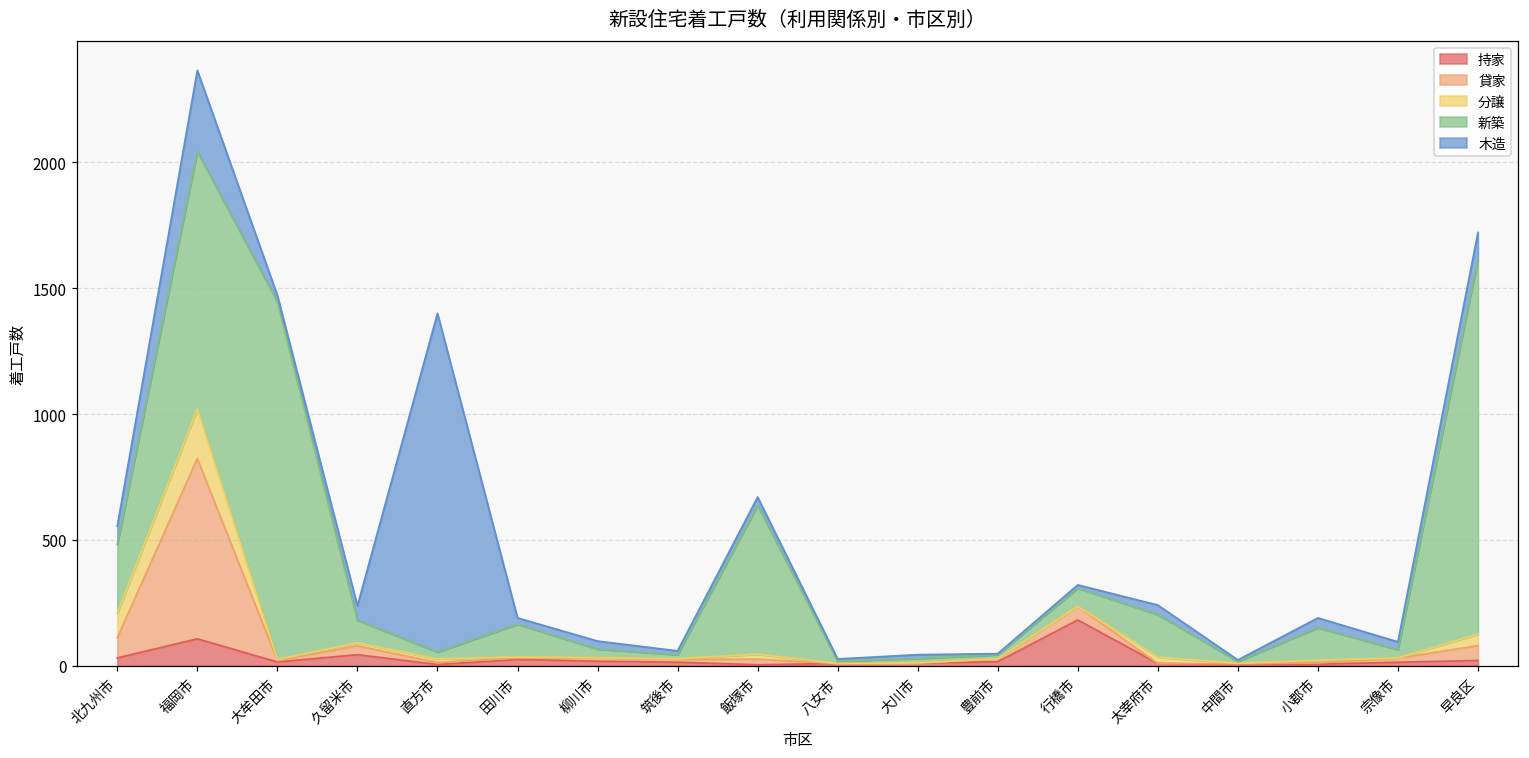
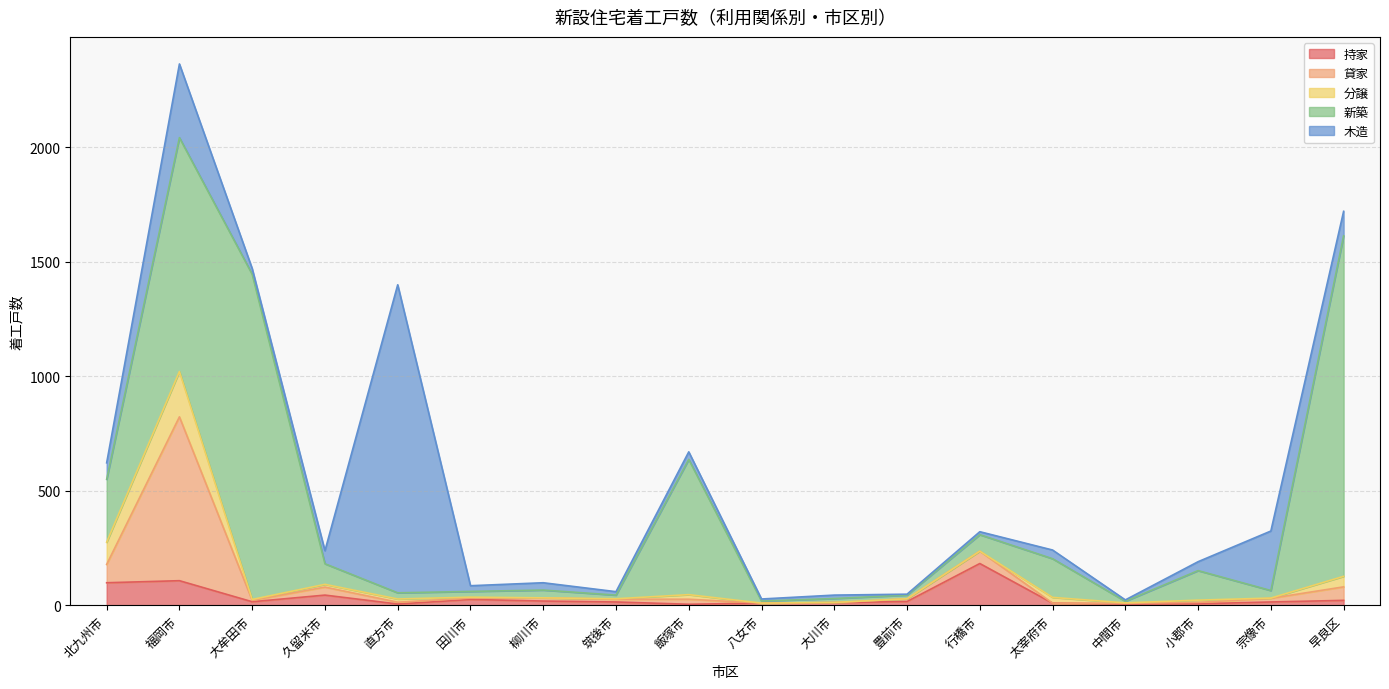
  {
    "持家": {
-     "北九州市": 30,
+     "北九州市": 100,
      "福岡市": 110,
      "久留米市": 40,
      "柳川市": 20,
      "筑後市": 10,
      "飯塚市": 0,
      "豊前市": 20,
      "行橋市": 180,
      "宗像市": 10,
      "早良区": 20
    },
    "新築": {
      "北九州市": 280,
      "福岡市": 1020,
      "大牟田市": 1420,
      "久留米市": 90,
      "直方市": 30,
-     "田川市": 130,
+     "田川市": 30,
      "柳川市": 30,
      "筑後市": 20,
      "飯塚市": 590,
      "大川市": 20,
      "行橋市": 70,
      "太宰府市": 170,
      "小郡市": 130,
      "宗像市": 30,
      "早良区": 1490
    },
    "木造": {
      "北九州市": 70,
      "福岡市": 320,
      "大牟田市": 30,
      "久留米市": 60,
      "直方市": 1350,
      "田川市": 30,
      "柳川市": 30,
      "筑後市": 20,
      "飯塚市": 30,
      "大川市": 20,
      "行橋市": 10,
      "太宰府市": 40,
      "小郡市": 40,
-     "宗像市": 30,
+     "宗像市": 260,
      "早良区": 110
    }
  }
